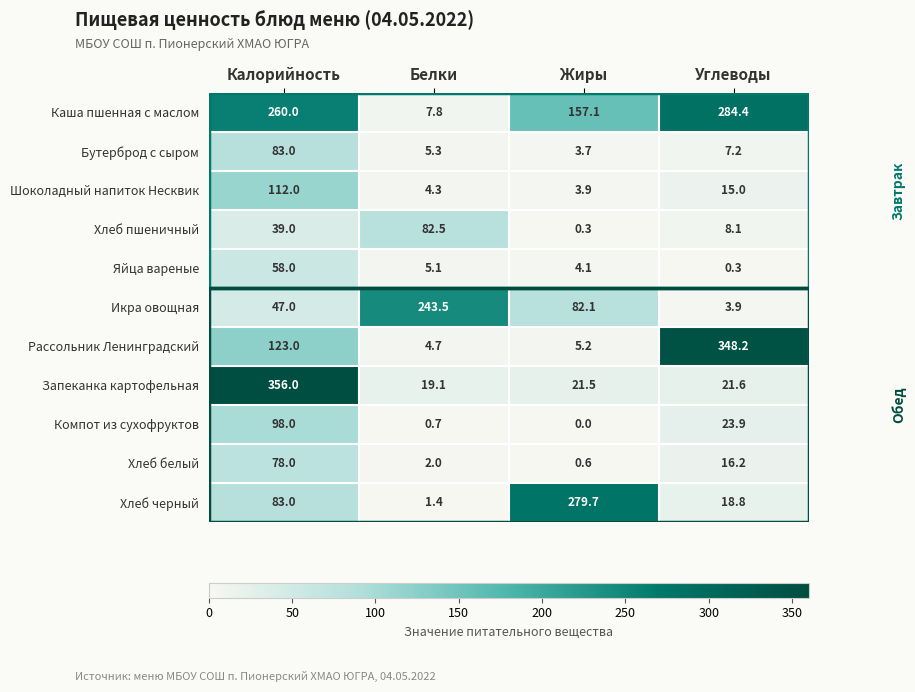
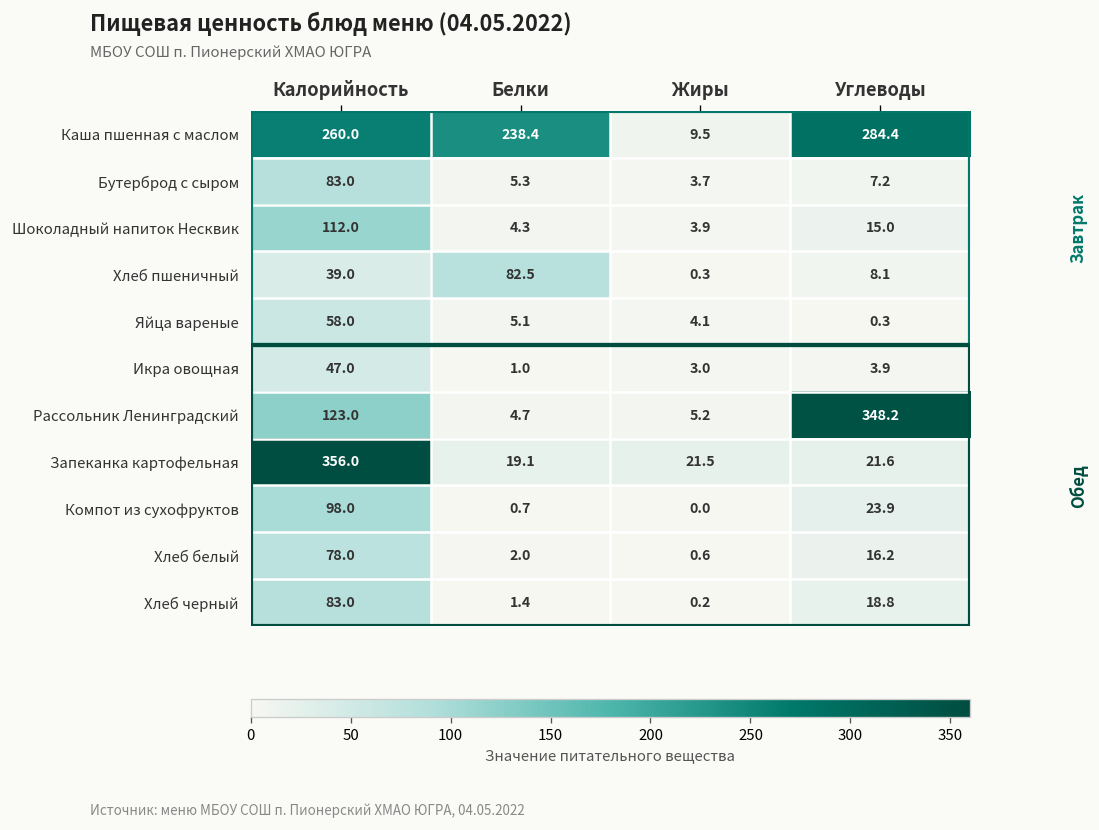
  {
    "Каша пшенная с маслом": {
      "Калорийность": 260.0,
-     "Белки": 7.8,
-     "Жиры": 157.1,
+     "Белки": 238.4,
+     "Жиры": 9.5,
      "Углеводы": 284.4
    },
    "Бутерброд с сыром": {
      "Калорийность": 83.0,
      "Белки": 5.3,
      "Жиры": 3.7,
      "Углеводы": 7.2
    },
    "Шоколадный напиток Несквик": {
      "Калорийность": 112.0,
      "Белки": 4.3,
      "Жиры": 3.9,
      "Углеводы": 15.0
    },
    "Хлеб пшеничный": {
      "Калорийность": 39.0,
      "Белки": 82.5,
      "Жиры": 0.3,
      "Углеводы": 8.1
    },
    "Яйца вареные": {
      "Калорийность": 58.0,
      "Белки": 5.1,
      "Жиры": 4.1,
      "Углеводы": 0.3
    },
    "Икра овощная": {
      "Калорийность": 47.0,
-     "Белки": 243.5,
-     "Жиры": 82.1,
+     "Белки": 1.0,
+     "Жиры": 3.0,
      "Углеводы": 3.9
    },
    "Рассольник Ленинградский": {
      "Калорийность": 123.0,
      "Белки": 4.7,
      "Жиры": 5.2,
      "Углеводы": 348.2
    },
    "Запеканка картофельная": {
      "Калорийность": 356.0,
      "Белки": 19.1,
      "Жиры": 21.5,
      "Углеводы": 21.6
    },
    "Компот из сухофруктов": {
      "Калорийность": 98.0,
      "Белки": 0.7,
      "Жиры": 0.0,
      "Углеводы": 23.9
    },
    "Хлеб белый": {
      "Калорийность": 78.0,
      "Белки": 2.0,
      "Жиры": 0.6,
      "Углеводы": 16.2
    },
    "Хлеб черный": {
      "Калорийность": 83.0,
      "Белки": 1.4,
-     "Жиры": 279.7,
+     "Жиры": 0.2,
      "Углеводы": 18.8
    }
  }
